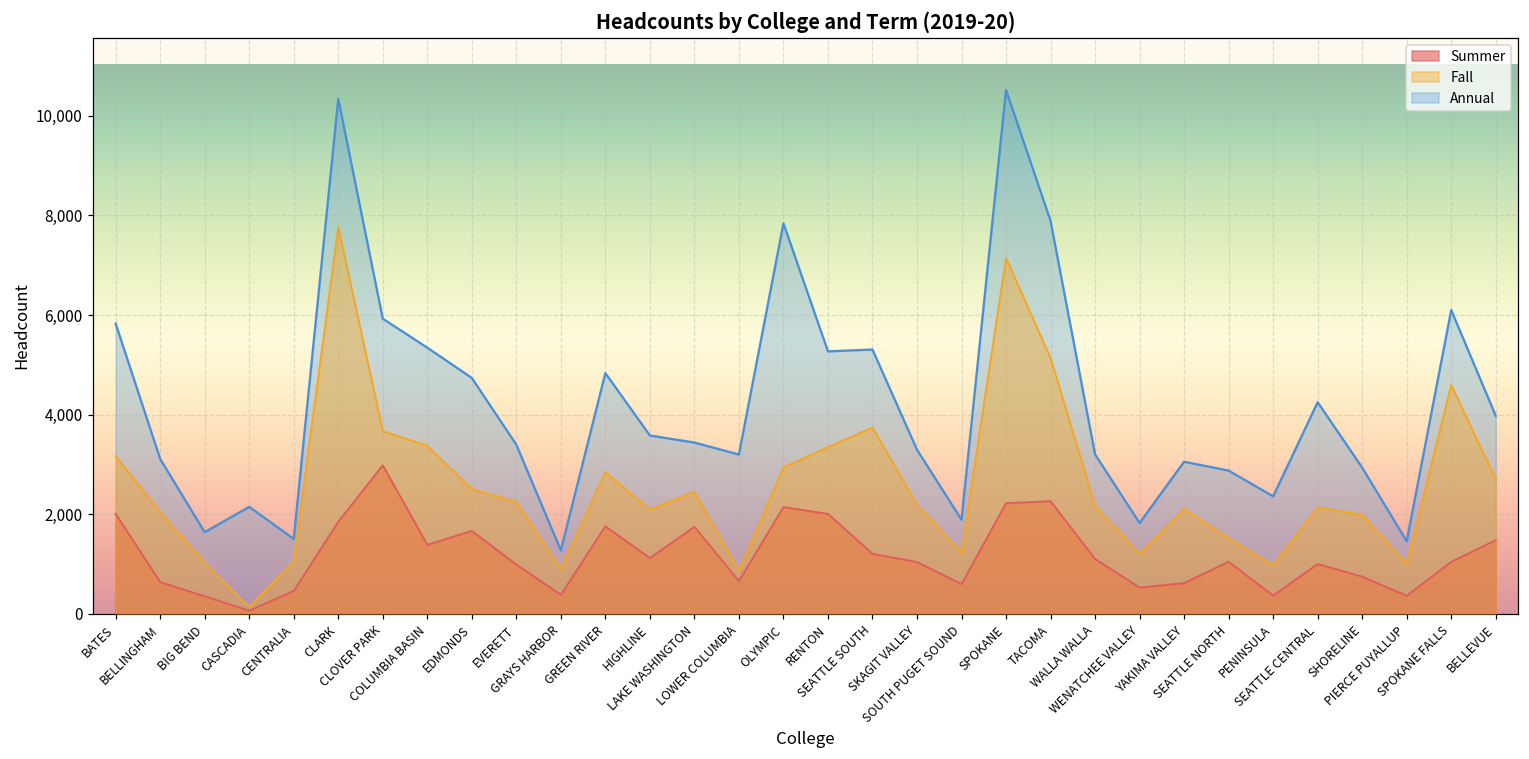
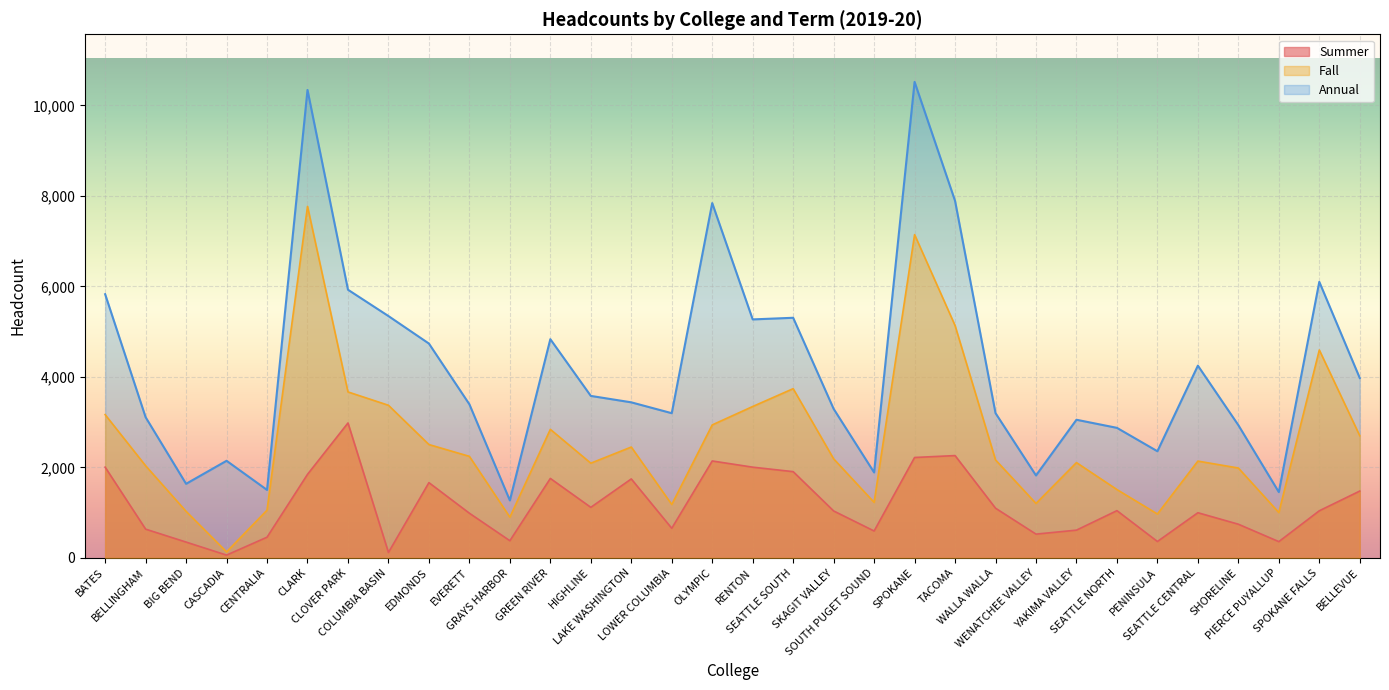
  {
    "Summer": {
      "BATES": "2,000",
      "BELLINGHAM": "600",
      "BIG BEND": "300",
      "CASCADIA": "100",
      "CENTRALIA": "500",
      "CLARK": "1,800",
      "CLOVER PARK": "3,000",
-     "COLUMBIA BASIN": "1,400",
+     "COLUMBIA BASIN": "100",
      "EDMONDS": "1,700",
      "EVERETT": "1,000",
      "GRAYS HARBOR": "400",
      "GREEN RIVER": "1,800",
      "HIGHLINE": "1,100",
      "LAKE WASHINGTON": "1,700",
      "LOWER COLUMBIA": "700",
      "OLYMPIC": "2,100",
      "RENTON": "2,000",
-     "SEATTLE SOUTH": "1,200",
+     "SEATTLE SOUTH": "1,900",
      "SKAGIT VALLEY": "1,000",
      "SOUTH PUGET SOUND": "600",
      "SPOKANE": "2,200",
      "TACOMA": "2,300",
      "WALLA WALLA": "1,100",
      "WENATCHEE VALLEY": "500",
      "YAKIMA VALLEY": "600",
      "SEATTLE NORTH": "1,000",
      "PENINSULA": "400",
      "SEATTLE CENTRAL": "1,000",
      "SHORELINE": "700",
      "PIERCE PUYALLUP": "400",
      "SPOKANE FALLS": "1,000",
      "BELLEVUE": "1,500"
    },
    "Fall": {
      "BATES": "3,200",
      "BELLINGHAM": "2,000",
      "BIG BEND": "1,000",
      "CASCADIA": "100",
      "CENTRALIA": "1,100",
      "CLARK": "7,800",
      "CLOVER PARK": "3,700",
      "COLUMBIA BASIN": "3,400",
      "EDMONDS": "2,500",
      "EVERETT": "2,200",
      "GRAYS HARBOR": "900",
      "GREEN RIVER": "2,800",
      "HIGHLINE": "2,100",
      "LAKE WASHINGTON": "2,400",
-     "LOWER COLUMBIA": "900",
+     "LOWER COLUMBIA": "1,200",
      "OLYMPIC": "2,900",
      "RENTON": "3,300",
      "SEATTLE SOUTH": "3,700",
      "SKAGIT VALLEY": "2,200",
      "SOUTH PUGET SOUND": "1,200",
      "SPOKANE": "7,100",
      "TACOMA": "5,100",
      "WALLA WALLA": "2,200",
      "WENATCHEE VALLEY": "1,200",
      "YAKIMA VALLEY": "2,100",
      "SEATTLE NORTH": "1,500",
      "PENINSULA": "1,000",
      "SEATTLE CENTRAL": "2,100",
      "SHORELINE": "2,000",
      "PIERCE PUYALLUP": "1,000",
      "SPOKANE FALLS": "4,600",
      "BELLEVUE": "2,700"
    },
    "Annual": {
      "BATES": "5,800",
      "BELLINGHAM": "3,100",
      "BIG BEND": "1,600",
      "CASCADIA": "2,100",
      "CENTRALIA": "1,500",
      "CLARK": "10,300",
      "CLOVER PARK": "5,900",
      "COLUMBIA BASIN": "5,300",
      "EDMONDS": "4,700",
      "EVERETT": "3,400",
      "GRAYS HARBOR": "1,300",
      "GREEN RIVER": "4,800",
      "HIGHLINE": "3,600",
      "LAKE WASHINGTON": "3,400",
      "LOWER COLUMBIA": "3,200",
      "OLYMPIC": "7,800",
      "RENTON": "5,300",
      "SEATTLE SOUTH": "5,300",
      "SKAGIT VALLEY": "3,300",
      "SOUTH PUGET SOUND": "1,900",
      "SPOKANE": "10,500",
      "TACOMA": "7,900",
      "WALLA WALLA": "3,200",
      "WENATCHEE VALLEY": "1,800",
      "YAKIMA VALLEY": "3,100",
      "SEATTLE NORTH": "2,900",
      "PENINSULA": "2,400",
      "SEATTLE CENTRAL": "4,200",
      "SHORELINE": "2,900",
      "PIERCE PUYALLUP": "1,500",
      "SPOKANE FALLS": "6,100",
      "BELLEVUE": "4,000"
    }
  }
